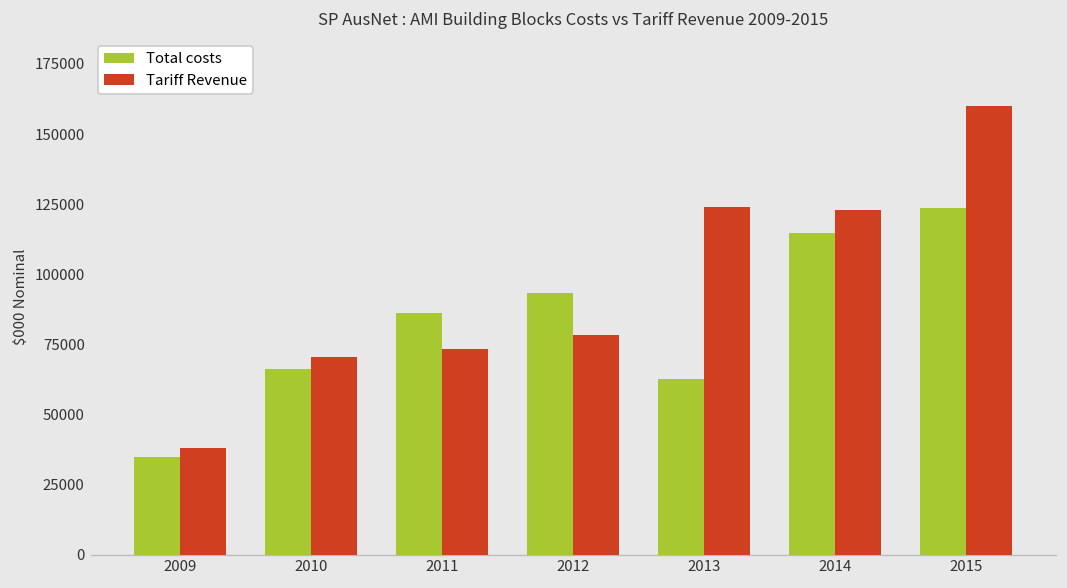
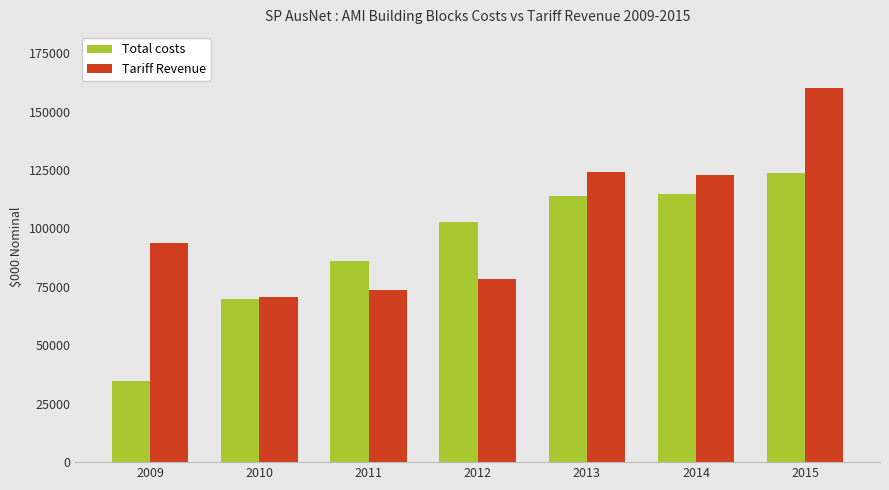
  {
    "Total costs": {
      "2009": 35000,
-     "2010": 66000,
+     "2010": 70000,
      "2011": 86000,
-     "2012": 93000,
-     "2013": 63000,
+     "2012": 103000,
+     "2013": 114000,
      "2014": 115000,
      "2015": 124000
    },
    "Tariff Revenue": {
-     "2009": 38000,
+     "2009": 94000,
      "2010": 71000,
      "2011": 73000,
      "2012": 78000,
      "2013": 124000,
      "2014": 123000,
      "2015": 160000
    }
  }
